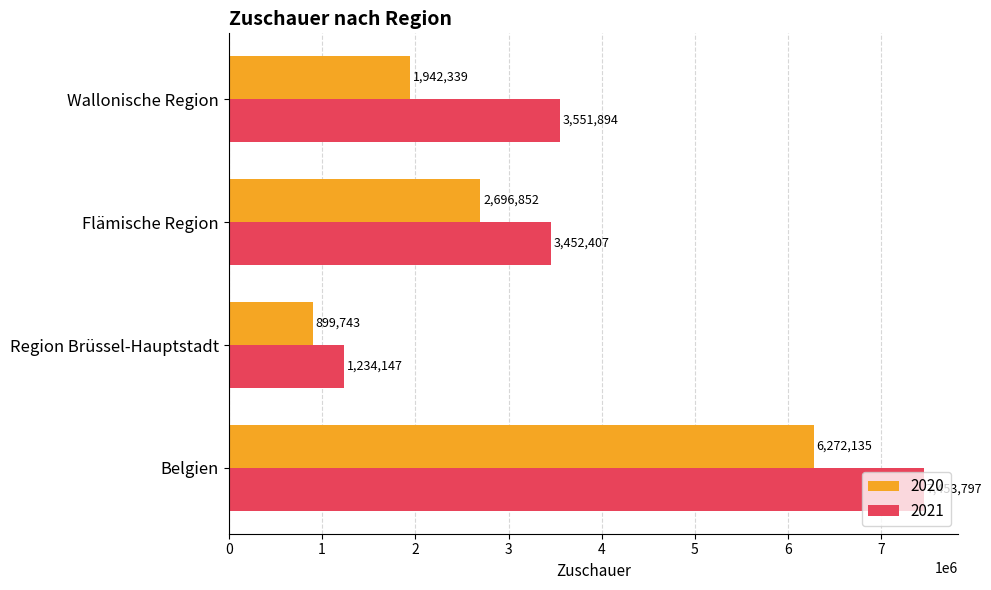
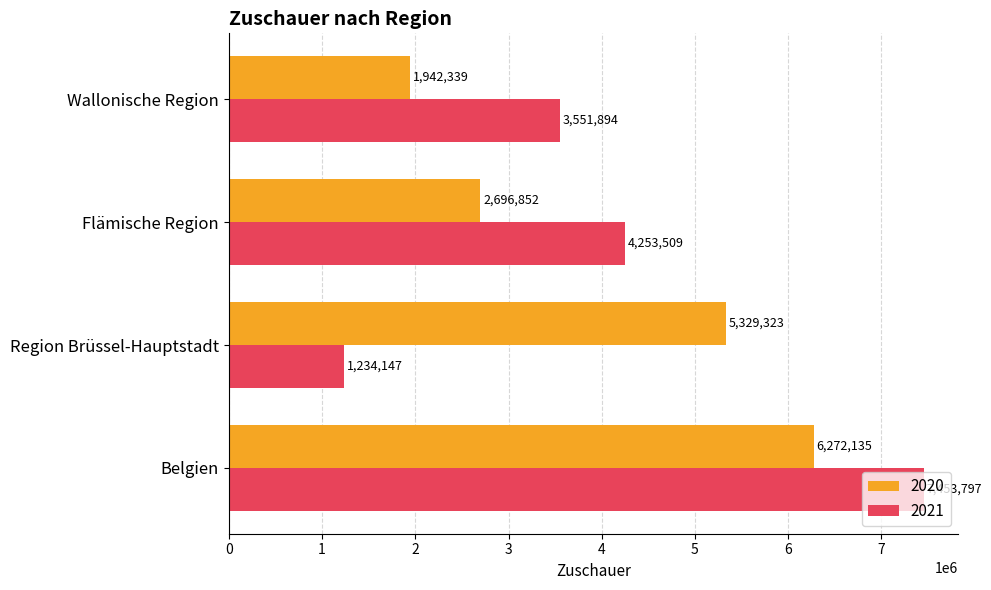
  {
    "2020": {
      "Wallonische Region": "1,942,339",
      "Flämische Region": "2,696,852",
-     "Region Brüssel-Hauptstadt": "899,743",
+     "Region Brüssel-Hauptstadt": "5,329,323",
      "Belgien": "6,272,135"
    },
    "2021": {
      "Wallonische Region": "3,551,894",
-     "Flämische Region": "3,452,407",
+     "Flämische Region": "4,253,509",
      "Region Brüssel-Hauptstadt": "1,234,147"
    }
  }
